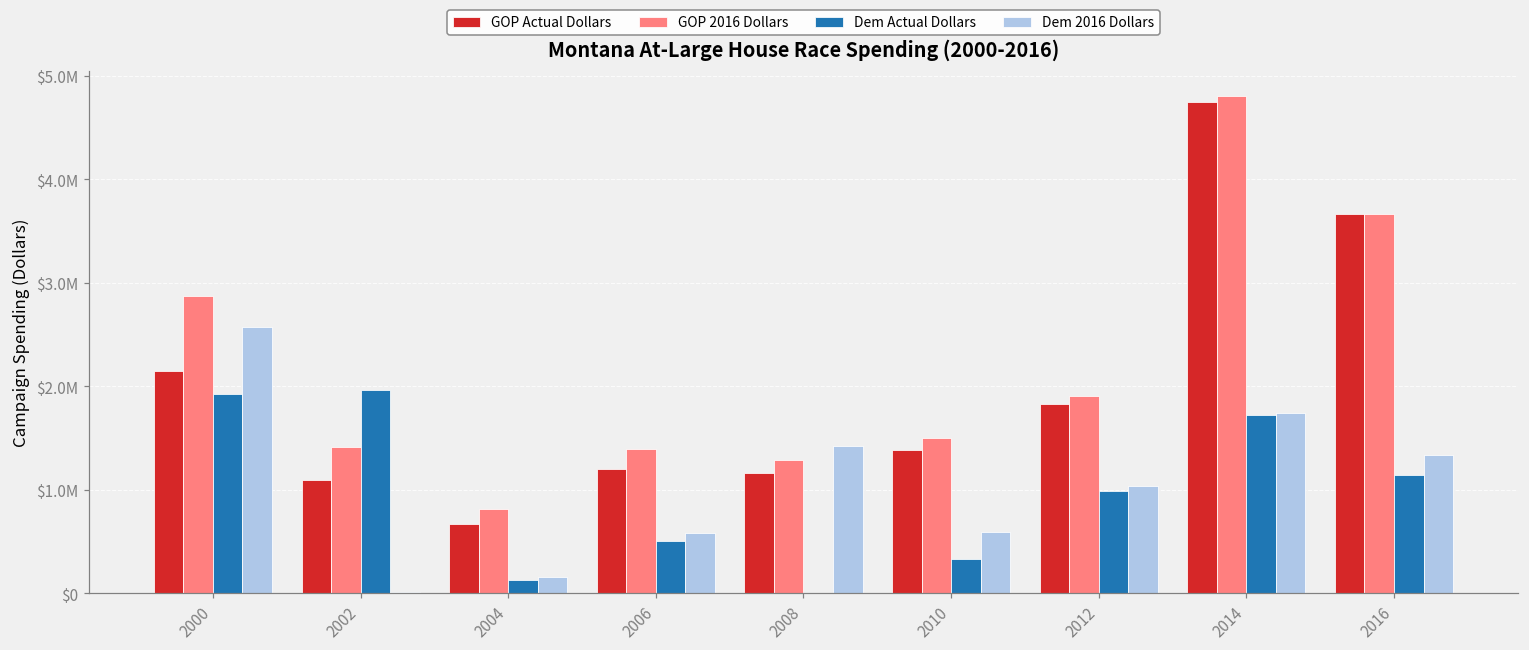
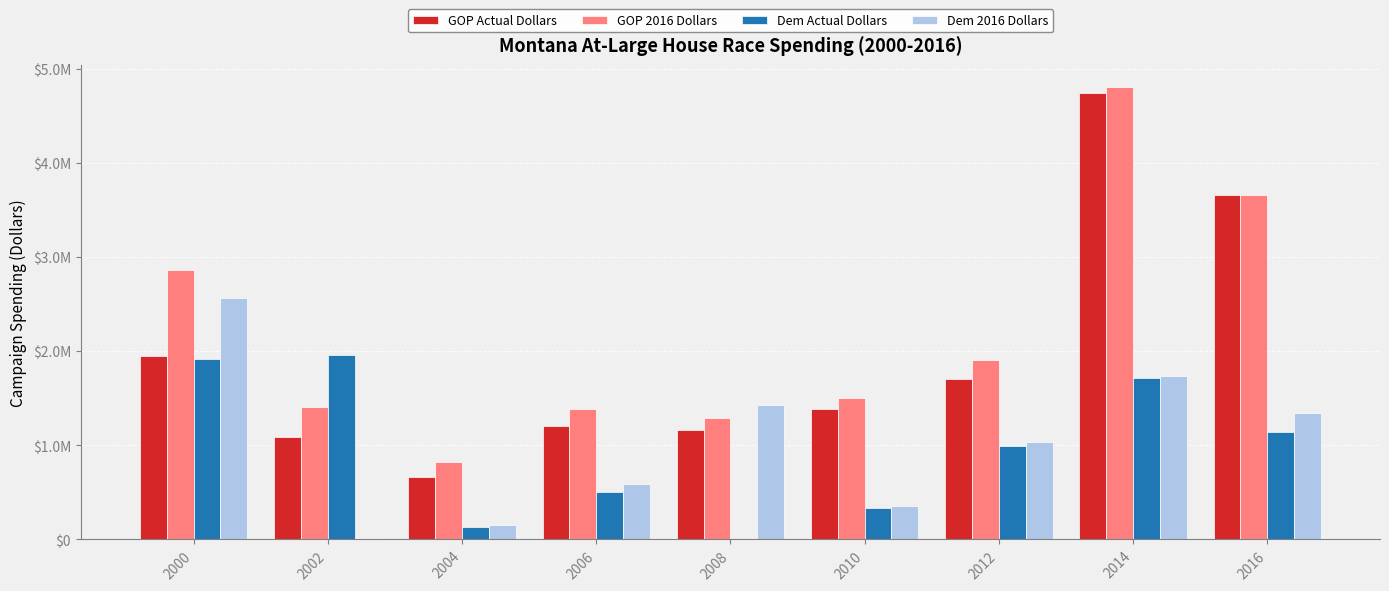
  {
    "GOP Actual Dollars": {
-     "2000": "$2100000",
+     "2000": "$2000000",
      "2002": "$1100000",
      "2004": "$700000",
      "2006": "$1200000",
      "2008": "$1200000",
      "2010": "$1400000",
-     "2012": "$1800000",
+     "2012": "$1700000",
      "2014": "$4700000",
      "2016": "$3700000"
    },
    "GOP 2016 Dollars": {
      "2000": "$2900000",
      "2002": "$1400000",
      "2004": "$800000",
      "2006": "$1400000",
      "2008": "$1300000",
      "2010": "$1500000",
      "2012": "$1900000",
      "2014": "$4800000",
      "2016": "$3700000"
    },
    "Dem Actual Dollars": {
      "2000": "$1900000",
      "2002": "$2000000",
      "2004": "$100000",
      "2006": "$500000",
      "2008": "$0",
      "2010": "$300000",
      "2012": "$1000000",
      "2014": "$1700000",
      "2016": "$1100000"
    },
    "Dem 2016 Dollars": {
      "2000": "$2600000",
      "2004": "$200000",
      "2006": "$600000",
      "2008": "$1400000",
-     "2010": "$600000",
+     "2010": "$400000",
      "2012": "$1000000",
      "2014": "$1700000",
      "2016": "$1300000"
    }
  }
